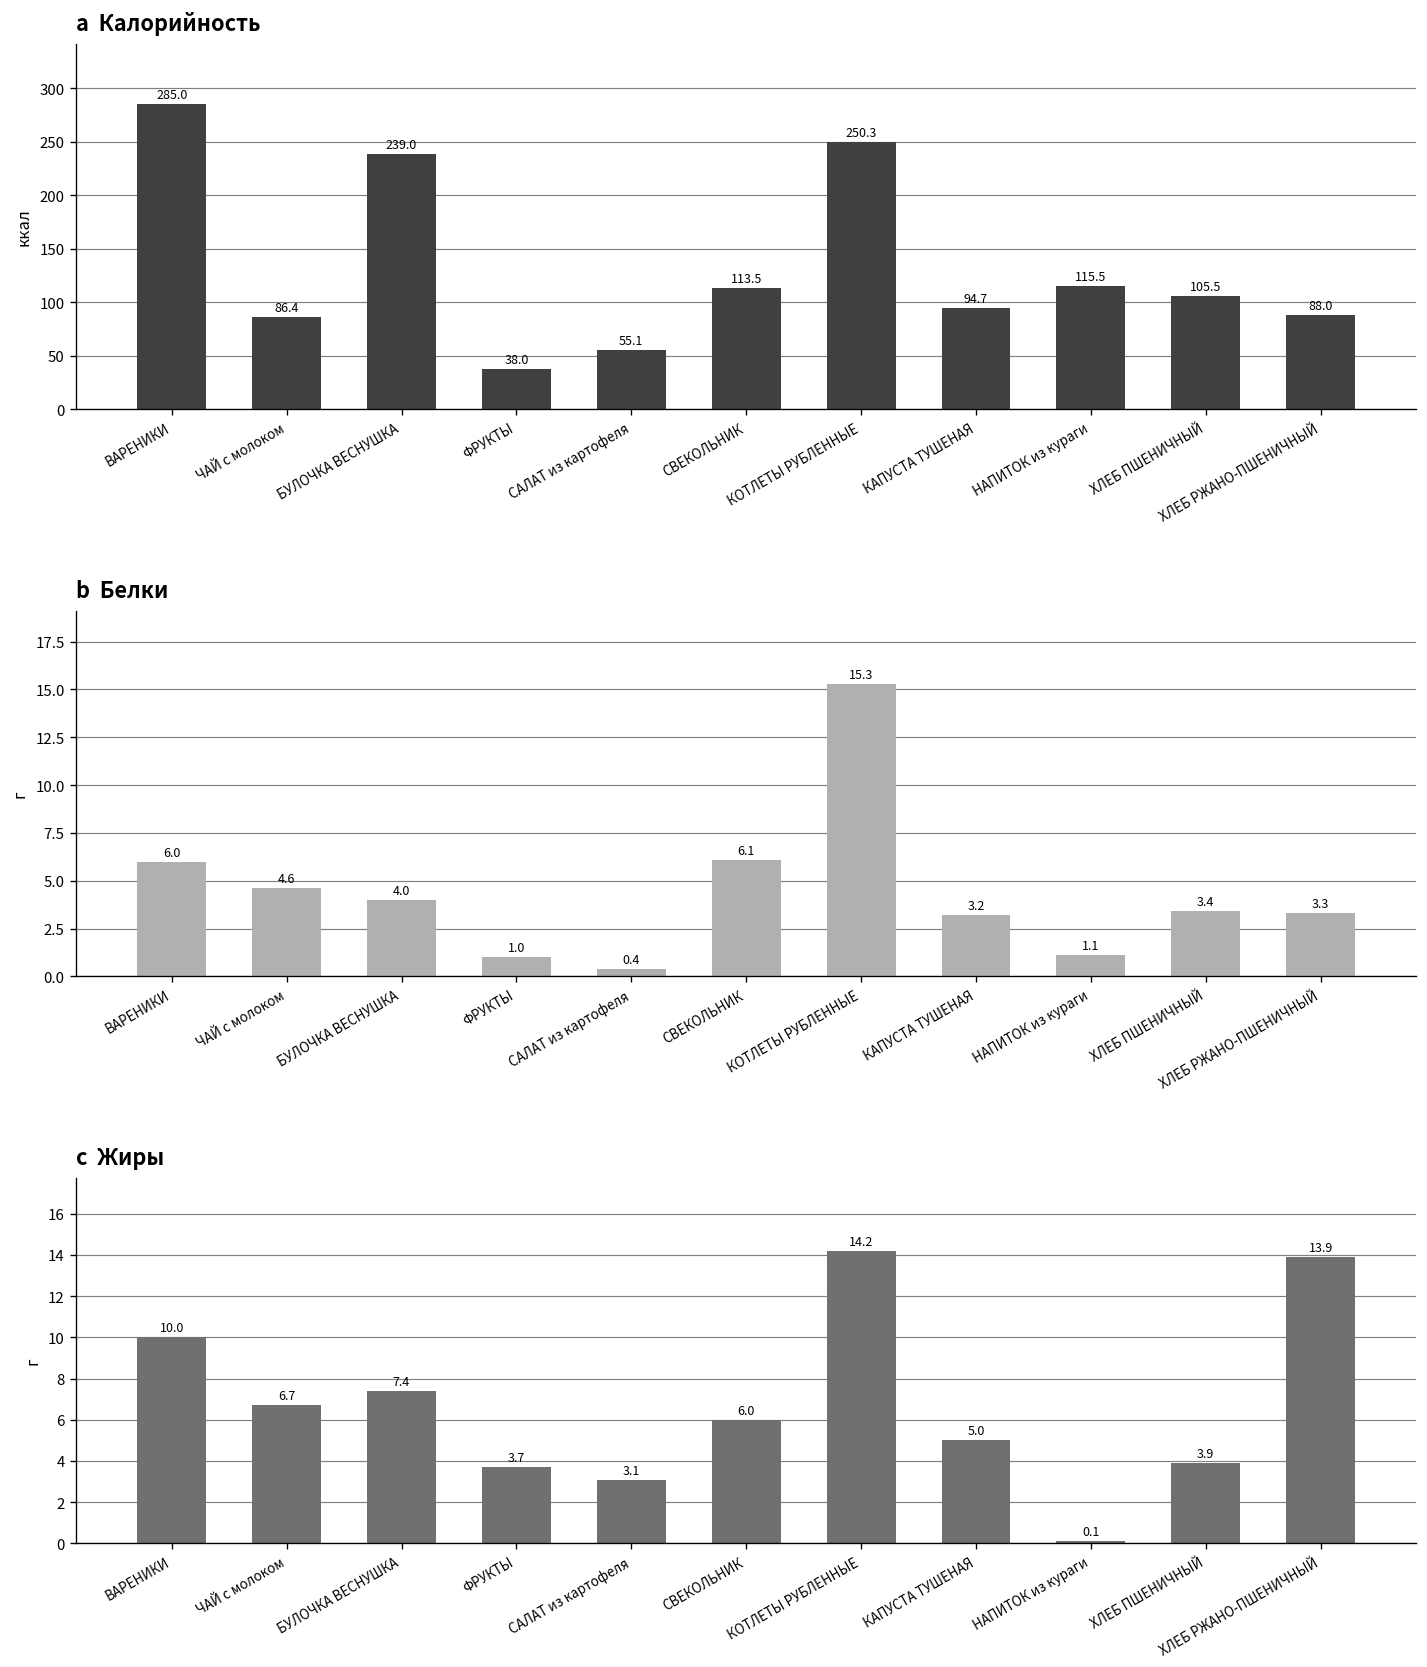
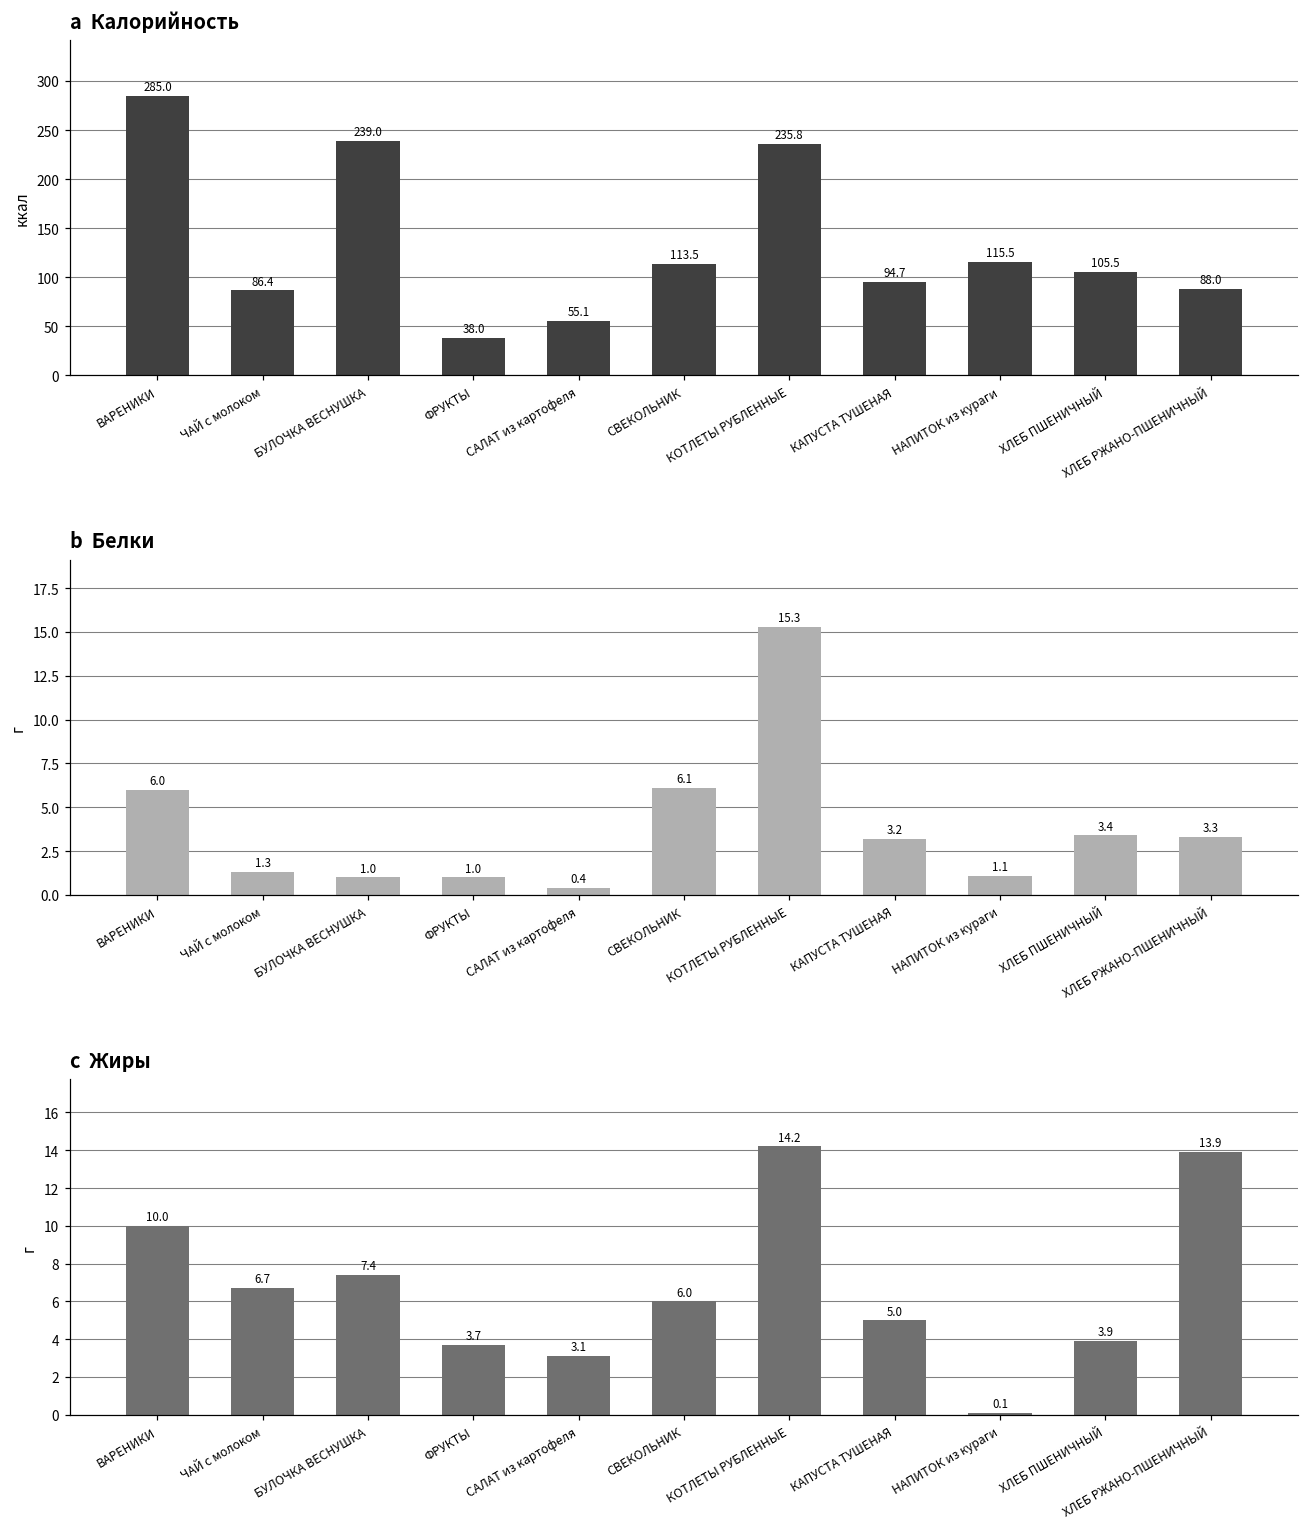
  {
    "a Калорийность": {
      "ВАРЕНИКИ": 285.0,
      "ЧАЙ с молоком": 86.4,
      "БУЛОЧКА ВЕСНУШКА": 239.0,
      "ФРУКТЫ": 38.0,
      "САЛАТ из картофеля": 55.1,
      "СВЕКОЛЬНИК": 113.5,
-     "КОТЛЕТЫ РУБЛЕННЫЕ": 250.3,
+     "КОТЛЕТЫ РУБЛЕННЫЕ": 235.8,
      "КАПУСТА ТУШЕНАЯ": 94.7,
      "НАПИТОК из кураги": 115.5,
      "ХЛЕБ ПШЕНИЧНЫЙ": 105.5,
      "ХЛЕБ РЖАНО-ПШЕНИЧНЫЙ": 88.0
    },
    "b Белки": {
      "ВАРЕНИКИ": 6.0,
-     "ЧАЙ с молоком": 4.6,
-     "БУЛОЧКА ВЕСНУШКА": 4.0,
+     "ЧАЙ с молоком": 1.3,
+     "БУЛОЧКА ВЕСНУШКА": 1.0,
      "ФРУКТЫ": 1.0,
      "САЛАТ из картофеля": 0.4,
      "СВЕКОЛЬНИК": 6.1,
      "КОТЛЕТЫ РУБЛЕННЫЕ": 15.3,
      "КАПУСТА ТУШЕНАЯ": 3.2,
      "НАПИТОК из кураги": 1.1,
      "ХЛЕБ ПШЕНИЧНЫЙ": 3.4,
      "ХЛЕБ РЖАНО-ПШЕНИЧНЫЙ": 3.3
    },
    "c Жиры": {
      "ВАРЕНИКИ": 10.0,
      "ЧАЙ с молоком": 6.7,
      "БУЛОЧКА ВЕСНУШКА": 7.4,
      "ФРУКТЫ": 3.7,
      "САЛАТ из картофеля": 3.1,
      "СВЕКОЛЬНИК": 6.0,
      "КОТЛЕТЫ РУБЛЕННЫЕ": 14.2,
      "КАПУСТА ТУШЕНАЯ": 5.0,
      "НАПИТОК из кураги": 0.1,
      "ХЛЕБ ПШЕНИЧНЫЙ": 3.9,
      "ХЛЕБ РЖАНО-ПШЕНИЧНЫЙ": 13.9
    }
  }
